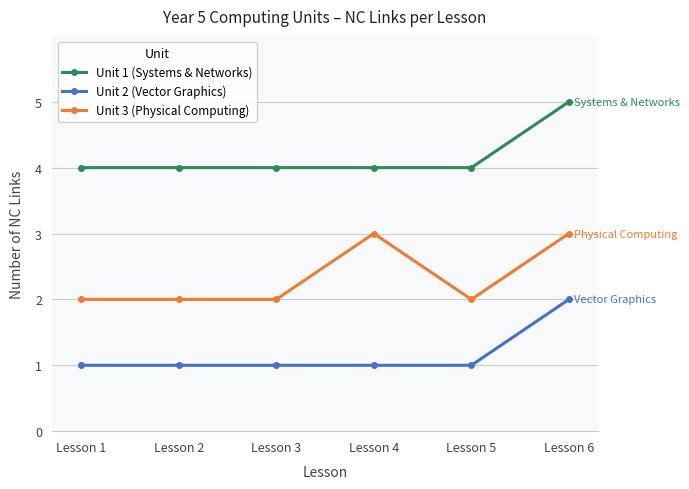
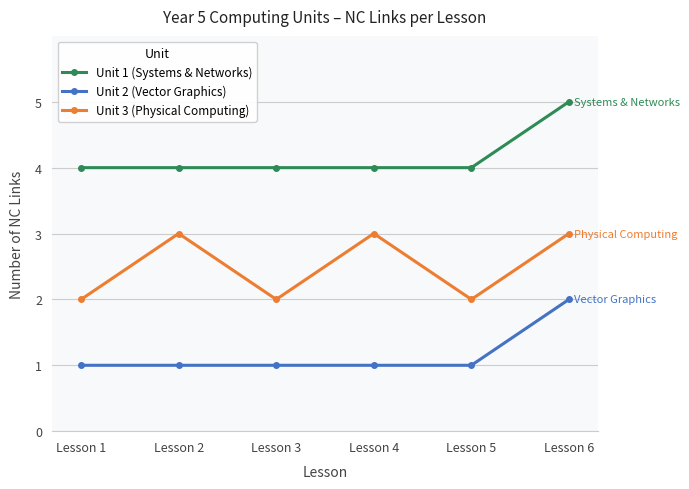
  {
    "Unit 1 (Systems & Networks)": {
      "Lesson 1": 4,
      "Lesson 2": 4,
      "Lesson 3": 4,
      "Lesson 4": 4,
      "Lesson 5": 4,
      "Lesson 6": 5
    },
    "Unit 2 (Vector Graphics)": {
      "Lesson 1": 1,
      "Lesson 2": 1,
      "Lesson 3": 1,
      "Lesson 4": 1,
      "Lesson 5": 1,
      "Lesson 6": 2
    },
    "Unit 3 (Physical Computing)": {
      "Lesson 1": 2,
-     "Lesson 2": 2,
+     "Lesson 2": 3,
      "Lesson 3": 2,
      "Lesson 4": 3,
      "Lesson 5": 2,
      "Lesson 6": 3
    }
  }
